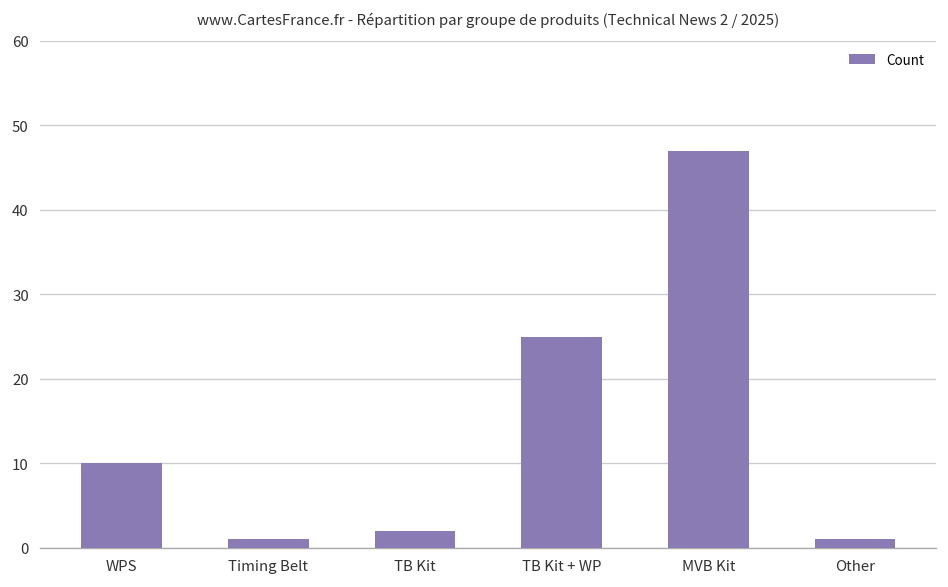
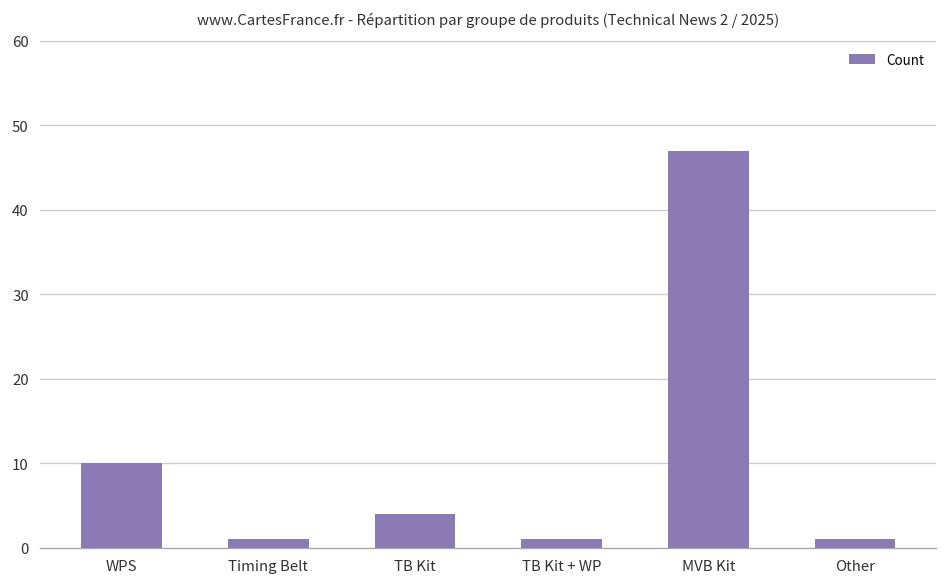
  {
    "WPS": 10,
    "Timing Belt": 1,
-   "TB Kit": 2,
-   "TB Kit + WP": 25,
+   "TB Kit": 4,
+   "TB Kit + WP": 1,
    "MVB Kit": 47,
    "Other": 1
  }
